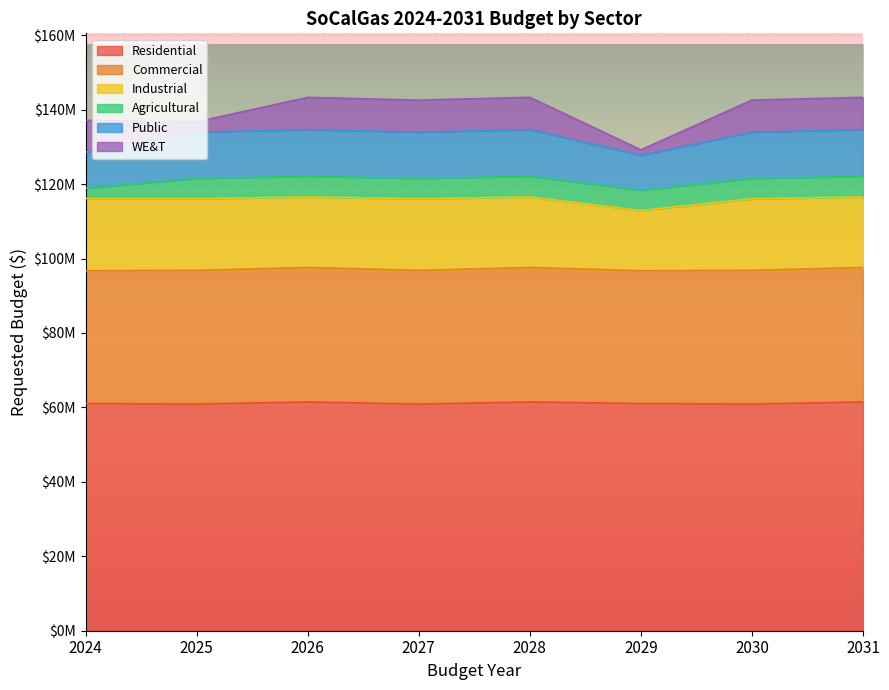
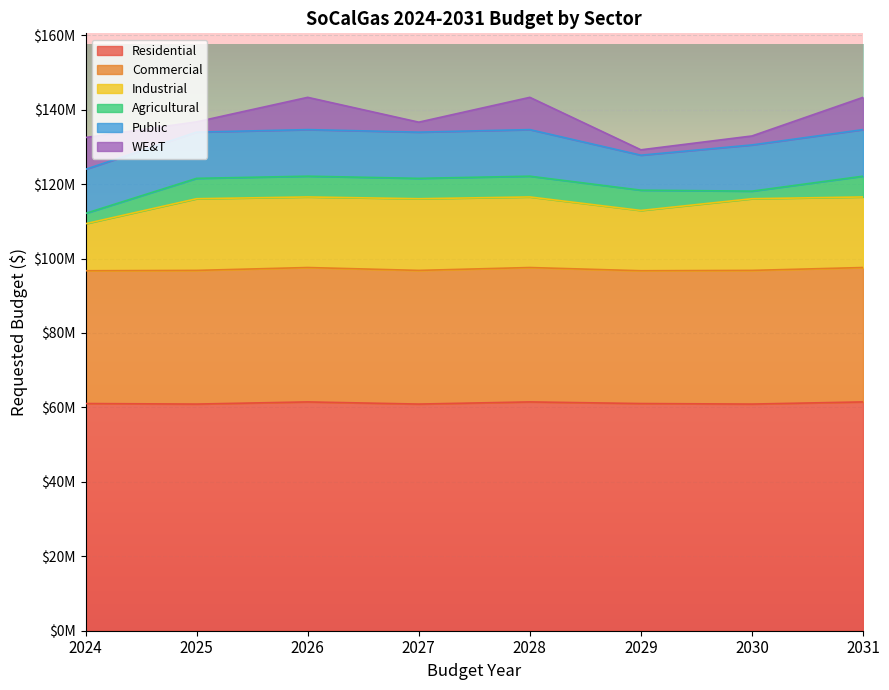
  {
    "Industrial": {
-     "2024": "$19000000",
+     "2024": "$13000000",
      "2025": "$19000000",
      "2026": "$19000000",
      "2027": "$19000000",
      "2028": "$19000000",
      "2029": "$16000000",
      "2030": "$19000000",
      "2031": "$19000000"
    },
    "Agricultural": {
      "2024": "$3000000",
      "2025": "$5000000",
      "2026": "$6000000",
      "2027": "$5000000",
      "2028": "$6000000",
      "2029": "$5000000",
-     "2030": "$5000000",
+     "2030": "$2000000",
      "2031": "$6000000"
    },
    "Public": {
-     "2024": "$10000000",
+     "2024": "$12000000",
      "2026": "$13000000",
      "2027": "$12000000",
      "2028": "$13000000",
      "2029": "$9000000",
      "2030": "$12000000",
      "2031": "$13000000"
    },
    "WE&T": {
      "2024": "$9000000",
      "2026": "$9000000",
-     "2027": "$9000000",
+     "2027": "$3000000",
      "2028": "$9000000",
      "2029": "$1000000",
-     "2030": "$9000000",
+     "2030": "$2000000",
      "2031": "$9000000"
    }
  }
